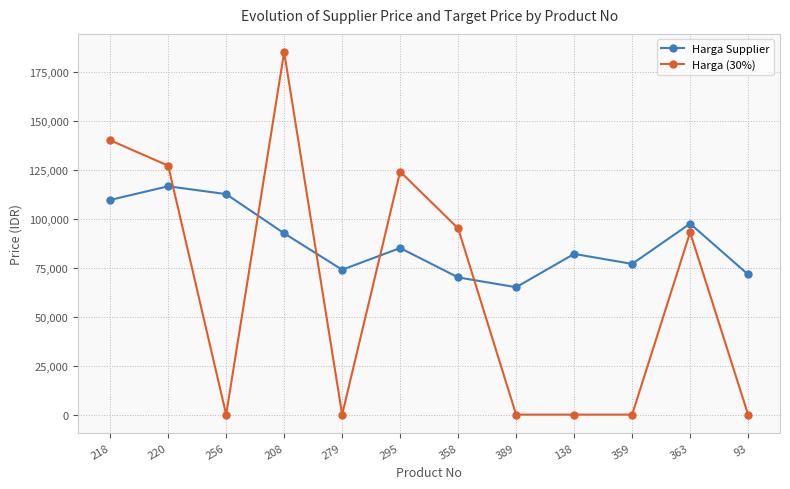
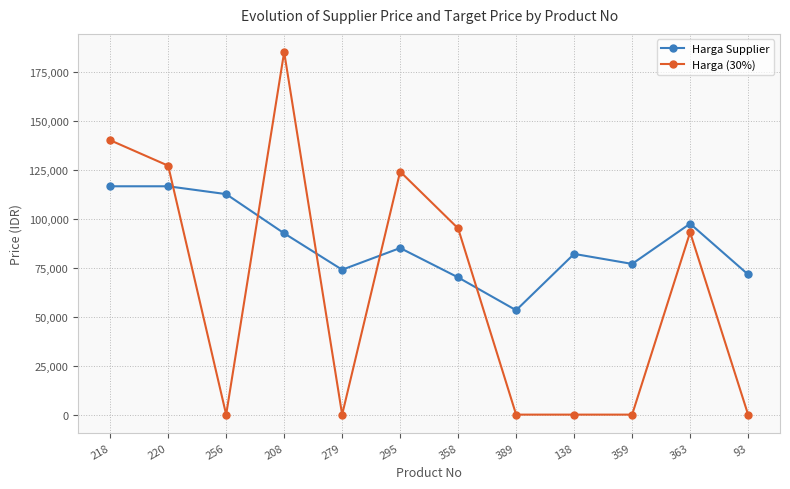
  {
    "Harga Supplier": {
-     "218": "110,000",
+     "218": "117,000",
      "220": "117,000",
      "256": "113,000",
      "208": "93,000",
      "279": "74,000",
      "295": "85,000",
      "358": "70,000",
-     "389": "65,000",
+     "389": "53,000",
      "138": "82,000",
      "359": "77,000",
      "363": "97,000",
      "93": "72,000"
    },
    "Harga (30%)": {
      "218": "140,000",
      "220": "127,000",
      "256": "0",
      "208": "185,000",
      "279": "0",
      "295": "124,000",
      "358": "95,000",
      "389": "0",
      "138": "0",
      "359": "0",
      "363": "93,000",
      "93": "0"
    }
  }
